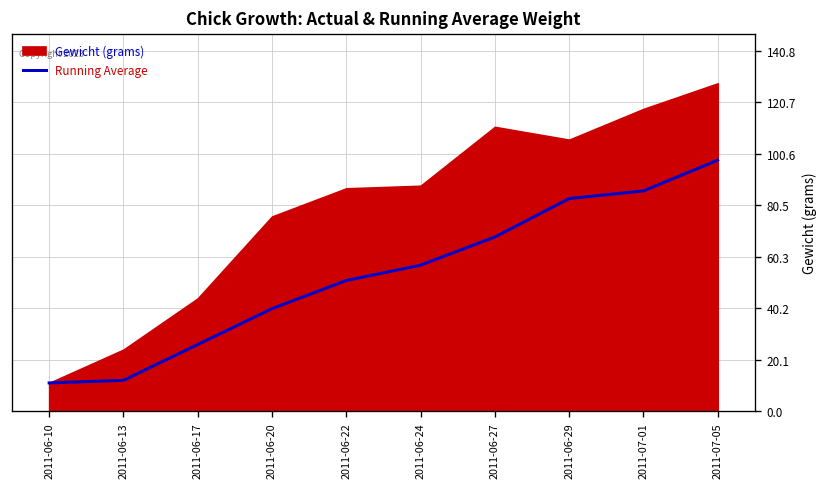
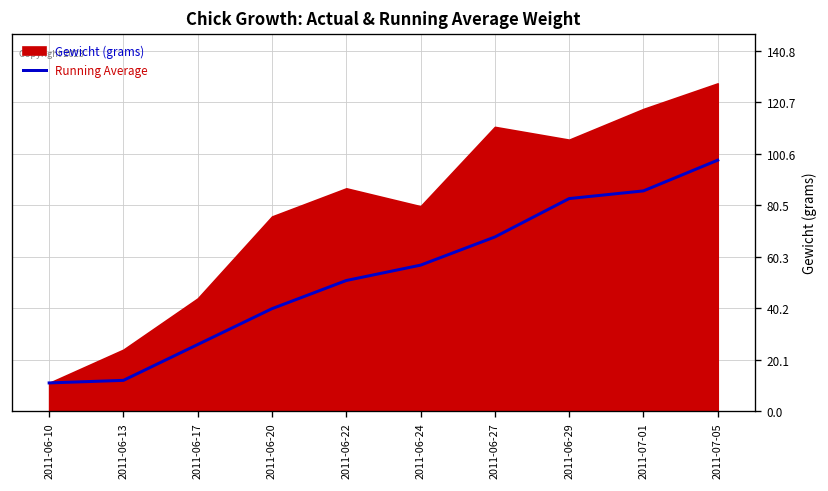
  {
    "Running Average": {
      "2011-06-13": 12,
      "2011-06-17": 26,
      "2011-06-20": 40,
      "2011-06-22": 51,
      "2011-06-24": 57,
      "2011-06-27": 68,
      "2011-06-29": 83,
      "2011-07-01": 86,
      "2011-07-05": 98
    },
    "Gewicht (grams)": {
      "2011-06-13": 24,
      "2011-06-17": 44,
      "2011-06-20": 76,
      "2011-06-22": 87,
-     "2011-06-24": 88,
+     "2011-06-24": 80,
      "2011-06-27": 111,
      "2011-06-29": 106,
      "2011-07-01": 118,
      "2011-07-05": 128
    }
  }
